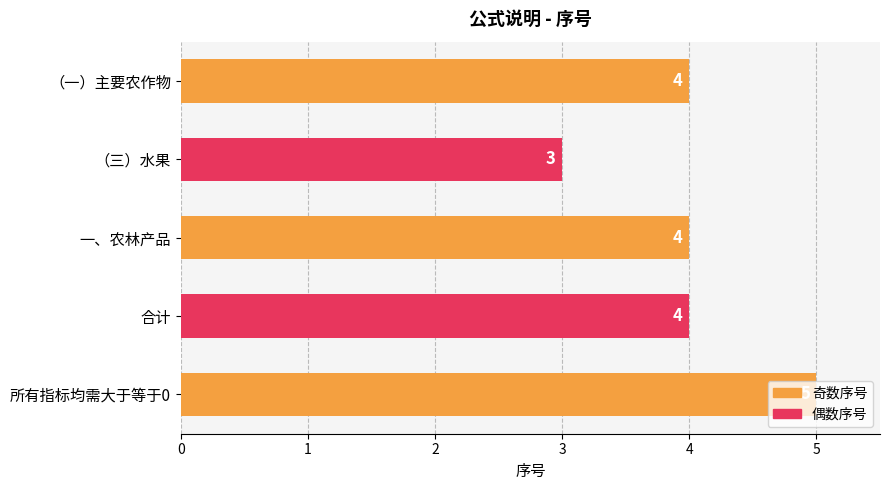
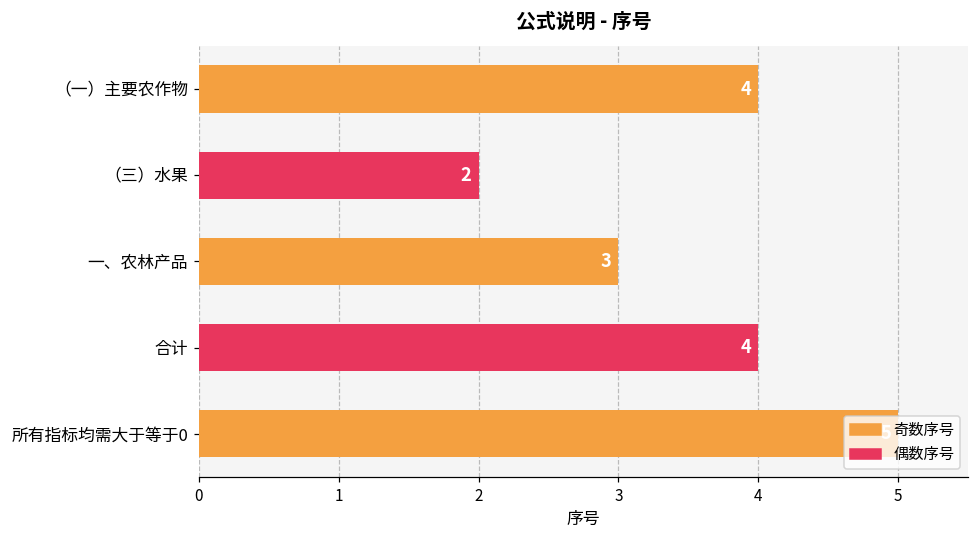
  {
    "（一）主要农作物": 4,
-   "（三）水果": 3,
-   "一、农林产品": 4,
+   "（三）水果": 2,
+   "一、农林产品": 3,
    "合计": 4
  }
